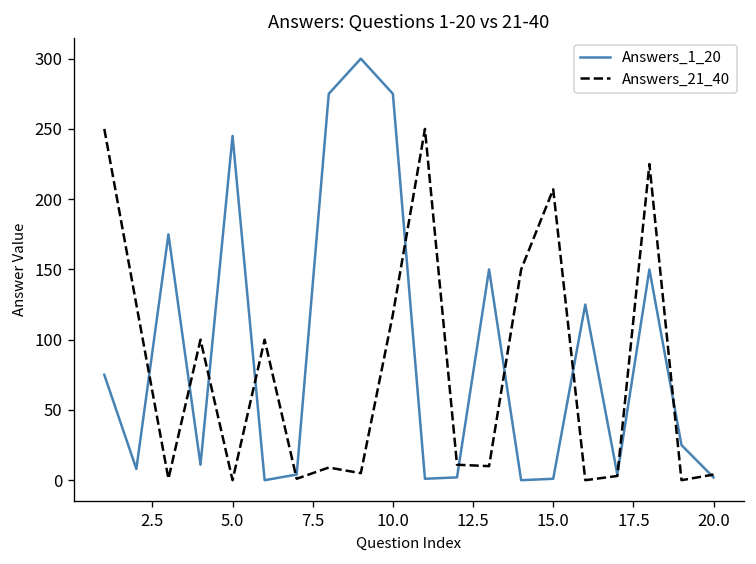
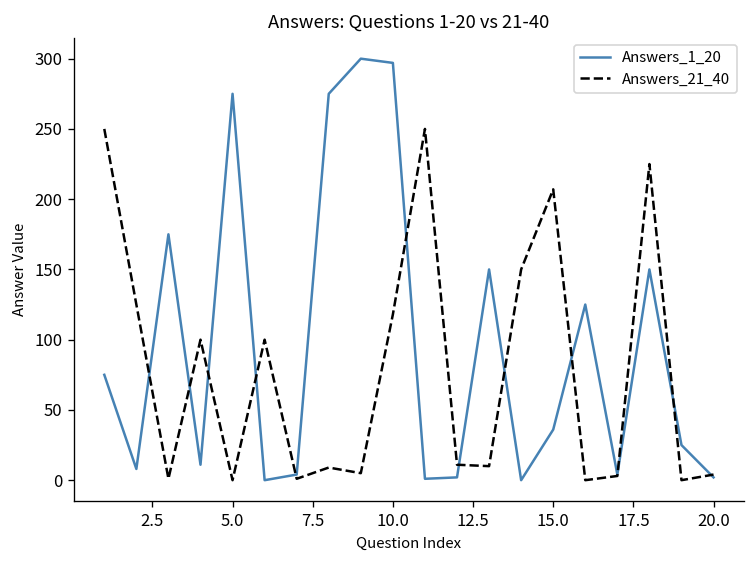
  {
    "Answers_1_20": {
-     "5.0": 245,
-     "10.0": 275,
-     "15.0": 1
+     "5.0": 275,
+     "10.0": 297,
+     "15.0": 36
    },
    "Answers_21_40": {
      "5.0": 0,
      "10.0": 118,
      "15.0": 207
    }
  }
